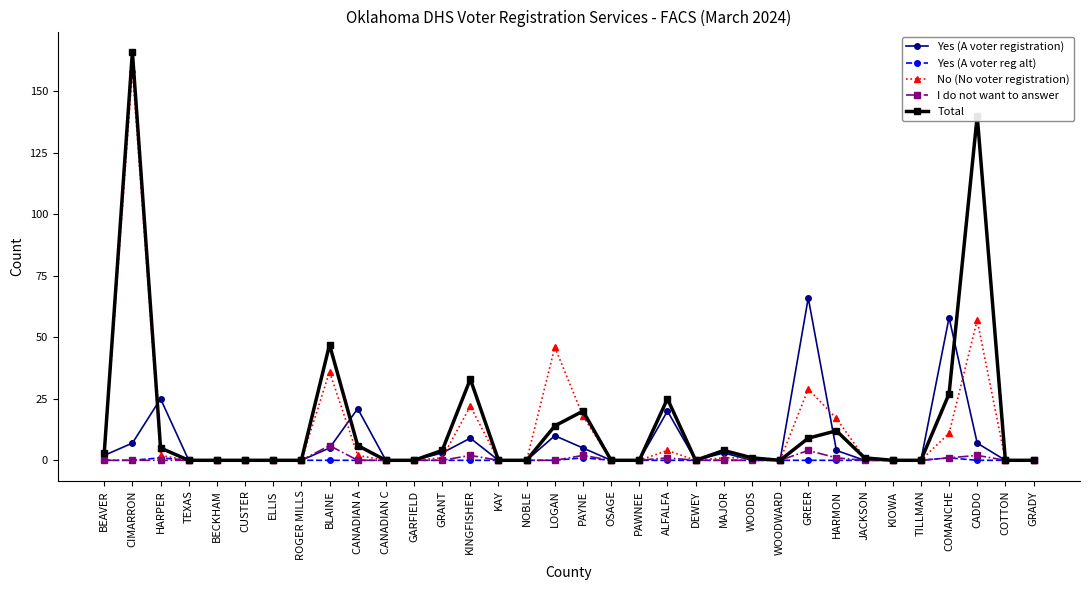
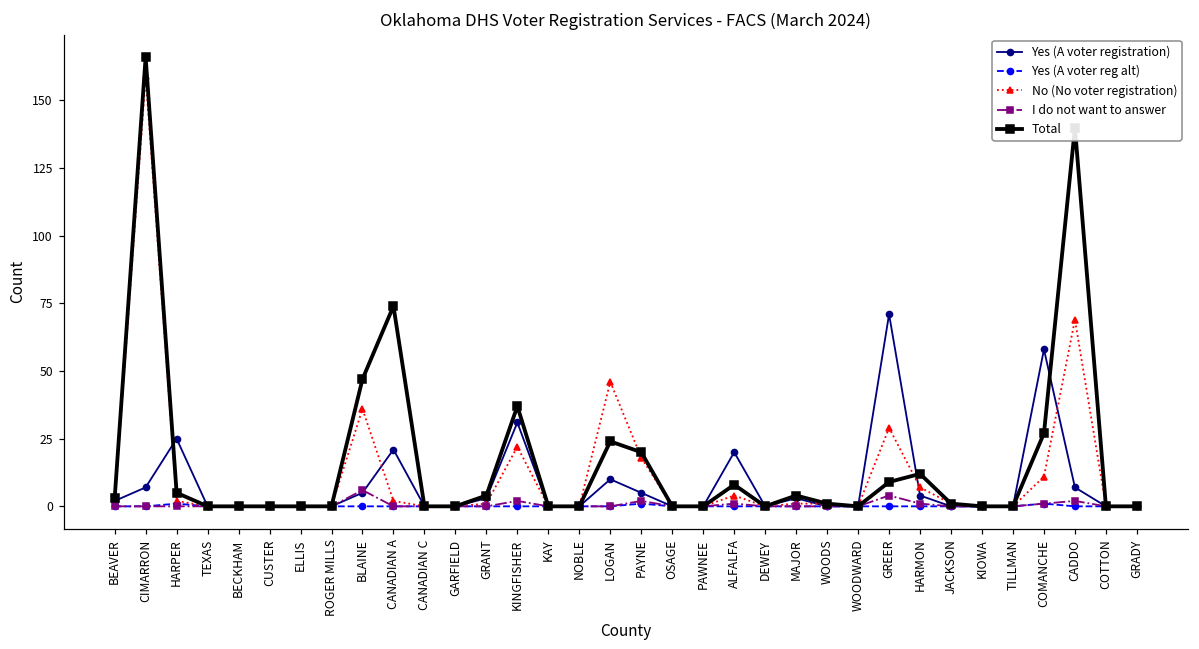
  {
    "Yes (A voter registration)": {
      "CIMARRON": 7,
      "HARPER": 25,
      "CANADIAN A": 21,
-     "KINGFISHER": 9,
+     "KINGFISHER": 31,
      "LOGAN": 10,
      "PAYNE": 5,
      "ALFALFA": 20,
-     "GREER": 66,
+     "GREER": 71,
      "HARMON": 4,
      "COMANCHE": 58,
      "CADDO": 7
    },
    "Yes (A voter reg alt)": {
      "BLAINE": 0,
      "KINGFISHER": 0,
      "GREER": 0,
      "CADDO": 0
    },
    "No (No voter registration)": {
      "CIMARRON": 159,
      "BLAINE": 36,
      "CANADIAN A": 2,
      "KINGFISHER": 22,
      "LOGAN": 46,
      "PAYNE": 18,
      "ALFALFA": 4,
      "GREER": 29,
-     "HARMON": 17,
+     "HARMON": 7,
      "COMANCHE": 11,
-     "CADDO": 57
+     "CADDO": 69
    },
    "I do not want to answer": {
      "KINGFISHER": 2,
      "GREER": 4,
      "CADDO": 2
    },
    "Total": {
      "CIMARRON": 166,
      "HARPER": 5,
      "BLAINE": 47,
-     "CANADIAN A": 6,
-     "KINGFISHER": 33,
-     "LOGAN": 14,
+     "CANADIAN A": 74,
+     "KINGFISHER": 37,
+     "LOGAN": 24,
      "PAYNE": 20,
-     "ALFALFA": 25,
+     "ALFALFA": 8,
      "GREER": 9,
      "HARMON": 12,
      "COMANCHE": 27
    }
  }
